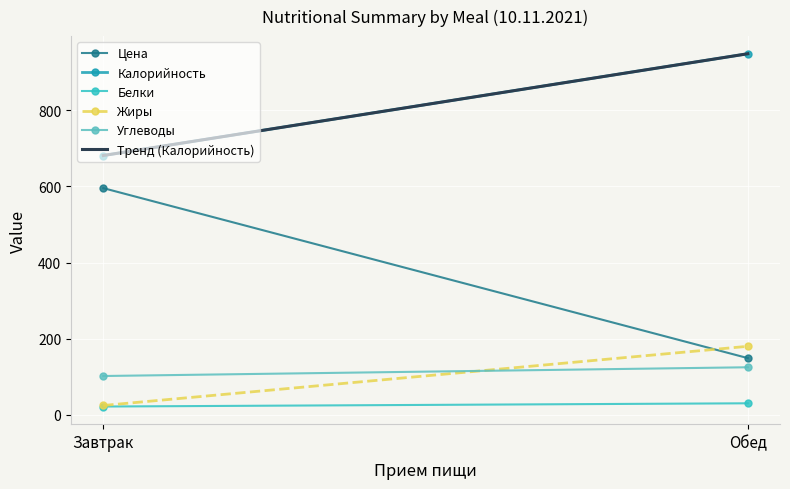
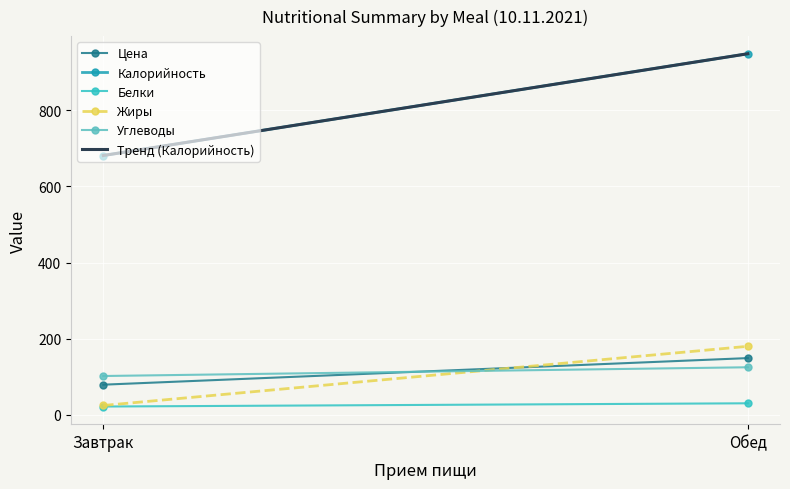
  {
    "Цена": {
-     "Завтрак": 600,
+     "Завтрак": 80,
      "Обед": 150
    },
    "Тренд (Калорийность)": {
      "Обед": 950
    },
    "Жиры": {
      "Обед": 180
    }
  }
